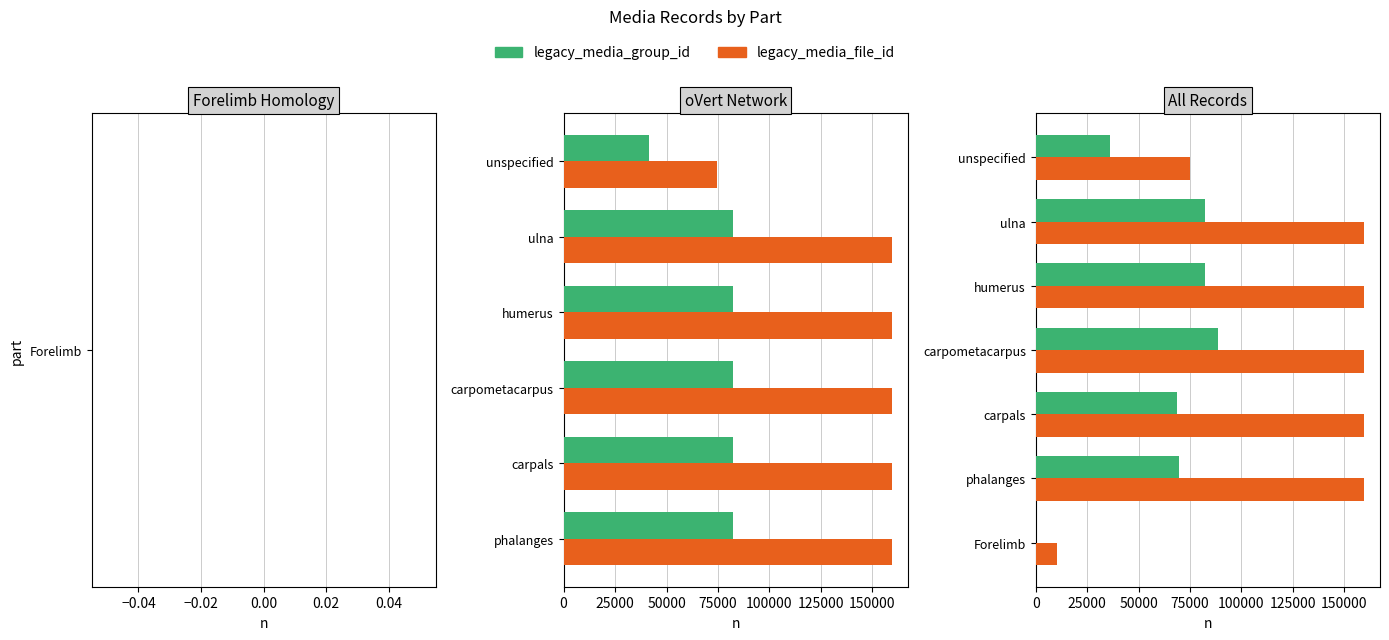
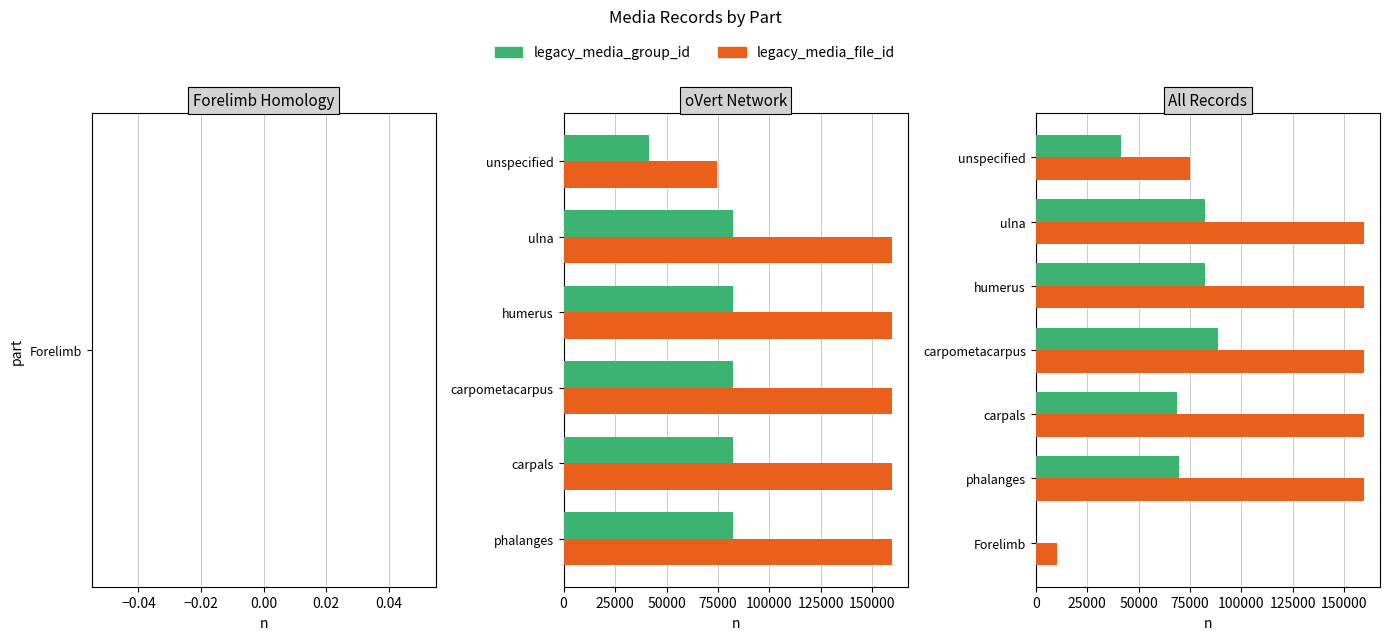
  {
    "oVert Network": {
      "legacy_media_group_id": {
        "unspecified": 41000,
        "ulna": 82000,
        "humerus": 82000,
        "carpometacarpus": 82000,
        "carpals": 82000,
        "phalanges": 82000
      },
      "legacy_media_file_id": {
        "unspecified": 75000,
        "ulna": 159000,
        "humerus": 159000,
        "carpometacarpus": 159000,
        "carpals": 159000,
        "phalanges": 159000
      }
    },
    "All Records": {
      "legacy_media_group_id": {
-       "unspecified": 36000,
+       "unspecified": 41000,
        "ulna": 82000,
        "humerus": 82000,
        "carpometacarpus": 89000,
        "carpals": 69000,
        "phalanges": 70000,
        "Forelimb": 0
      },
      "legacy_media_file_id": {
        "unspecified": 75000,
        "ulna": 159000,
        "humerus": 159000,
        "carpometacarpus": 159000,
        "carpals": 159000,
        "phalanges": 159000,
        "Forelimb": 10000
      }
    }
  }
